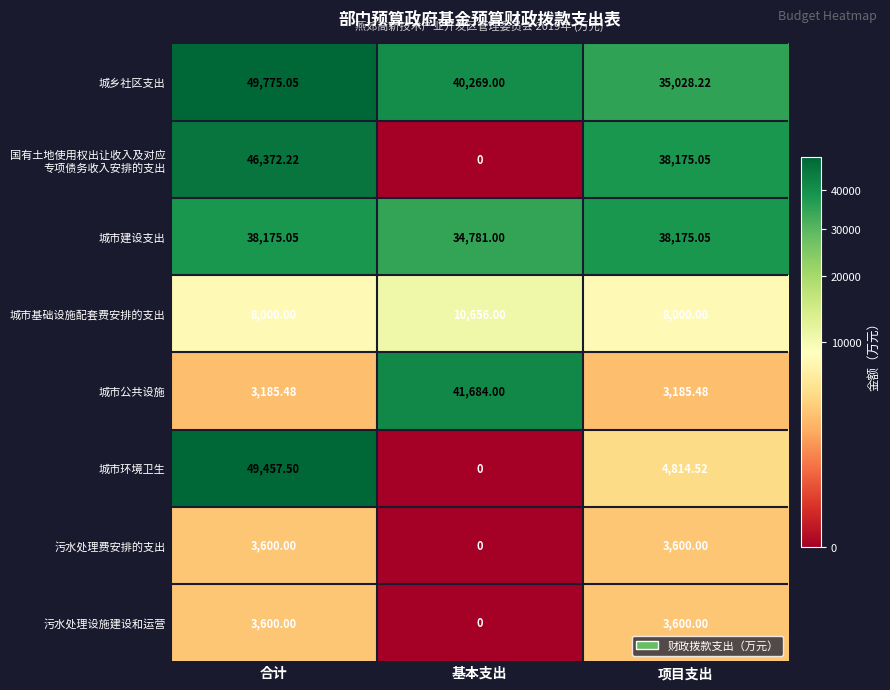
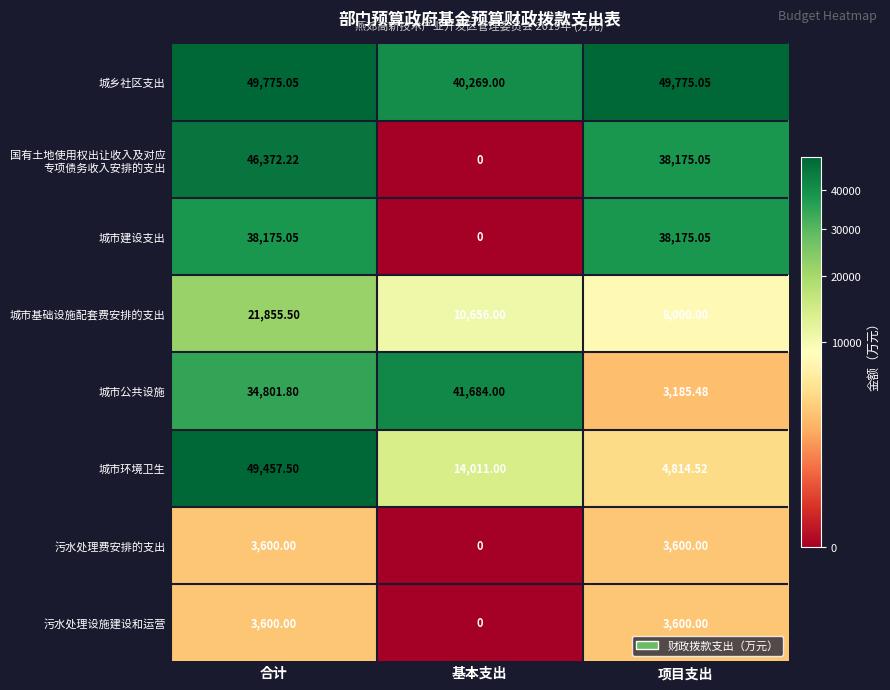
  {
    "城乡社区支出": {
      "合计": "49,775.05",
      "基本支出": "40,269.00",
-     "项目支出": "35,028.22"
+     "项目支出": "49,775.05"
    },
    "国有土地使用权出让收入及对应 专项债务收入安排的支出": {
      "合计": "46,372.22",
      "基本支出": "0",
      "项目支出": "38,175.05"
    },
    "城市建设支出": {
      "合计": "38,175.05",
-     "基本支出": "34,781.00",
+     "基本支出": "0",
      "项目支出": "38,175.05"
    },
    "城市基础设施配套费安排的支出": {
-     "合计": "8,000.00",
+     "合计": "21,855.50",
      "基本支出": "10,656.00",
      "项目支出": "8,000.00"
    },
    "城市公共设施": {
-     "合计": "3,185.48",
+     "合计": "34,801.80",
      "基本支出": "41,684.00",
      "项目支出": "3,185.48"
    },
    "城市环境卫生": {
      "合计": "49,457.50",
-     "基本支出": "0",
+     "基本支出": "14,011.00",
      "项目支出": "4,814.52"
    },
    "污水处理费安排的支出": {
      "合计": "3,600.00",
      "基本支出": "0",
      "项目支出": "3,600.00"
    },
    "污水处理设施建设和运营": {
      "合计": "3,600.00",
      "基本支出": "0",
      "项目支出": "3,600.00"
    }
  }
